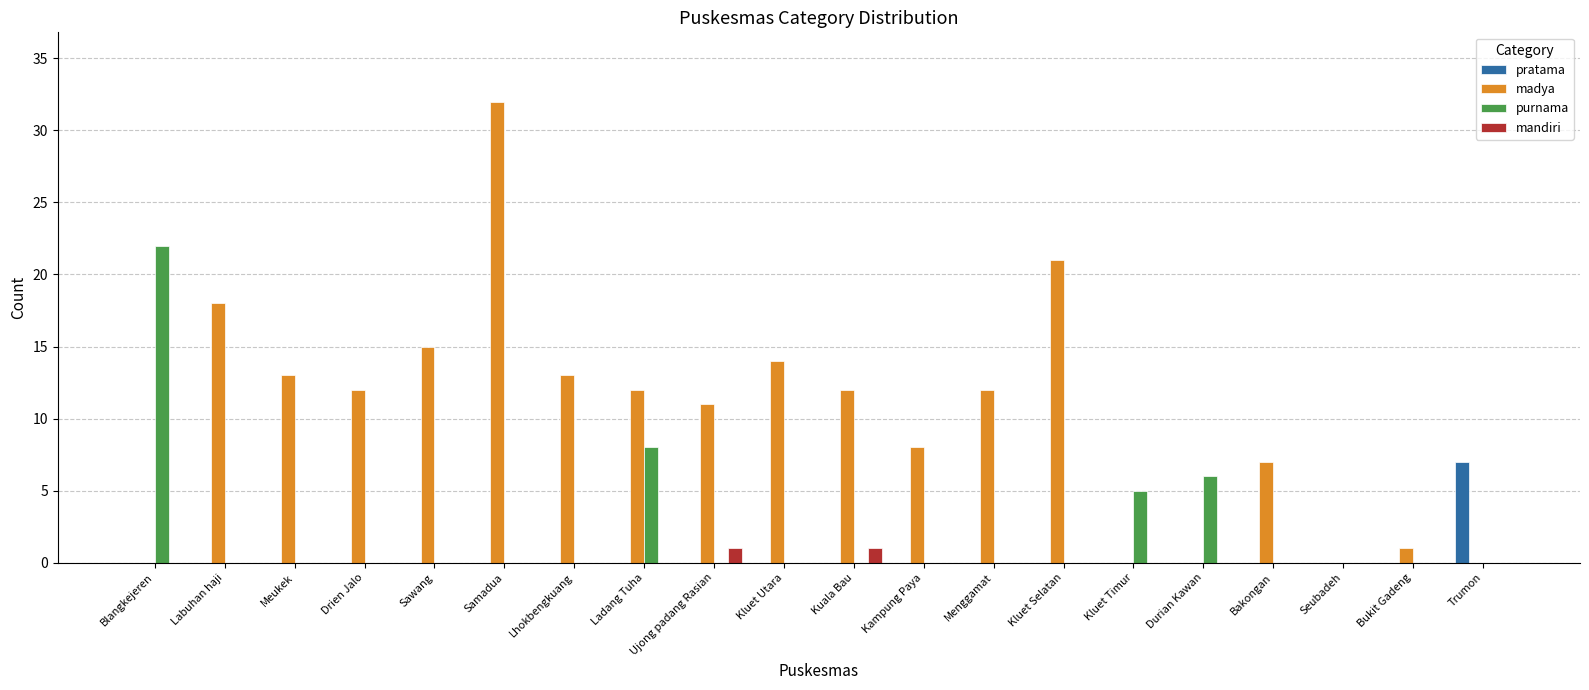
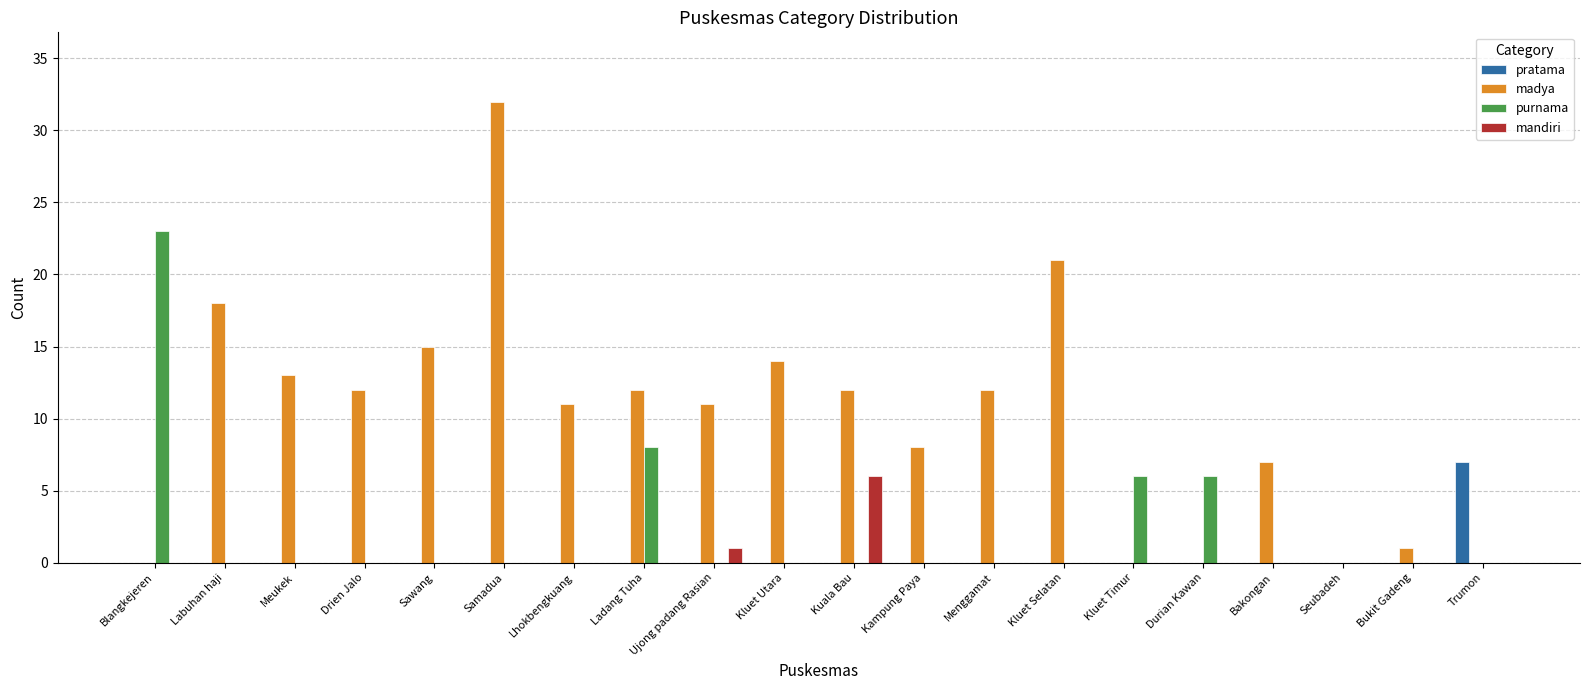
  {
    "pratama": {
      "Blangkejeren": 0,
      "Labuhan haji": 0,
      "Meukek": 0,
      "Drien Jalo": 0,
      "Sawang": 0,
      "Samadua": 0,
      "Lhokbengkuang": 0,
      "Ladang Tuha": 0,
      "Ujong padang Rasian": 0,
      "Kluet Utara": 0,
      "Kuala Bau": 0,
      "Kampung Paya": 0,
      "Menggamat": 0,
      "Kluet Selatan": 0,
      "Kluet Timur": 0,
      "Durian Kawan": 0,
      "Bakongan": 0,
      "Seubadeh": 0,
      "Bukit Gadeng": 0,
      "Trumon": 7
    },
    "madya": {
      "Blangkejeren": 0,
      "Labuhan haji": 18,
      "Meukek": 13,
      "Drien Jalo": 12,
      "Sawang": 15,
      "Samadua": 32,
-     "Lhokbengkuang": 13,
+     "Lhokbengkuang": 11,
      "Ladang Tuha": 12,
      "Ujong padang Rasian": 11,
      "Kluet Utara": 14,
      "Kuala Bau": 12,
      "Kampung Paya": 8,
      "Menggamat": 12,
      "Kluet Selatan": 21,
      "Kluet Timur": 0,
      "Durian Kawan": 0,
      "Bakongan": 7,
      "Seubadeh": 0,
      "Bukit Gadeng": 1,
      "Trumon": 0
    },
    "purnama": {
-     "Blangkejeren": 22,
+     "Blangkejeren": 23,
      "Labuhan haji": 0,
      "Meukek": 0,
      "Drien Jalo": 0,
      "Sawang": 0,
      "Samadua": 0,
      "Lhokbengkuang": 0,
      "Ladang Tuha": 8,
      "Ujong padang Rasian": 0,
      "Kluet Utara": 0,
      "Kuala Bau": 0,
      "Kampung Paya": 0,
      "Menggamat": 0,
      "Kluet Selatan": 0,
-     "Kluet Timur": 5,
+     "Kluet Timur": 6,
      "Durian Kawan": 6,
      "Bakongan": 0,
      "Seubadeh": 0,
      "Bukit Gadeng": 0,
      "Trumon": 0
    },
    "mandiri": {
      "Blangkejeren": 0,
      "Labuhan haji": 0,
      "Meukek": 0,
      "Drien Jalo": 0,
      "Sawang": 0,
      "Samadua": 0,
      "Lhokbengkuang": 0,
      "Ladang Tuha": 0,
      "Ujong padang Rasian": 1,
      "Kluet Utara": 0,
-     "Kuala Bau": 1,
+     "Kuala Bau": 6,
      "Kampung Paya": 0,
      "Menggamat": 0,
      "Kluet Selatan": 0,
      "Kluet Timur": 0,
      "Durian Kawan": 0,
      "Bakongan": 0,
      "Seubadeh": 0,
      "Bukit Gadeng": 0,
      "Trumon": 0
    }
  }
